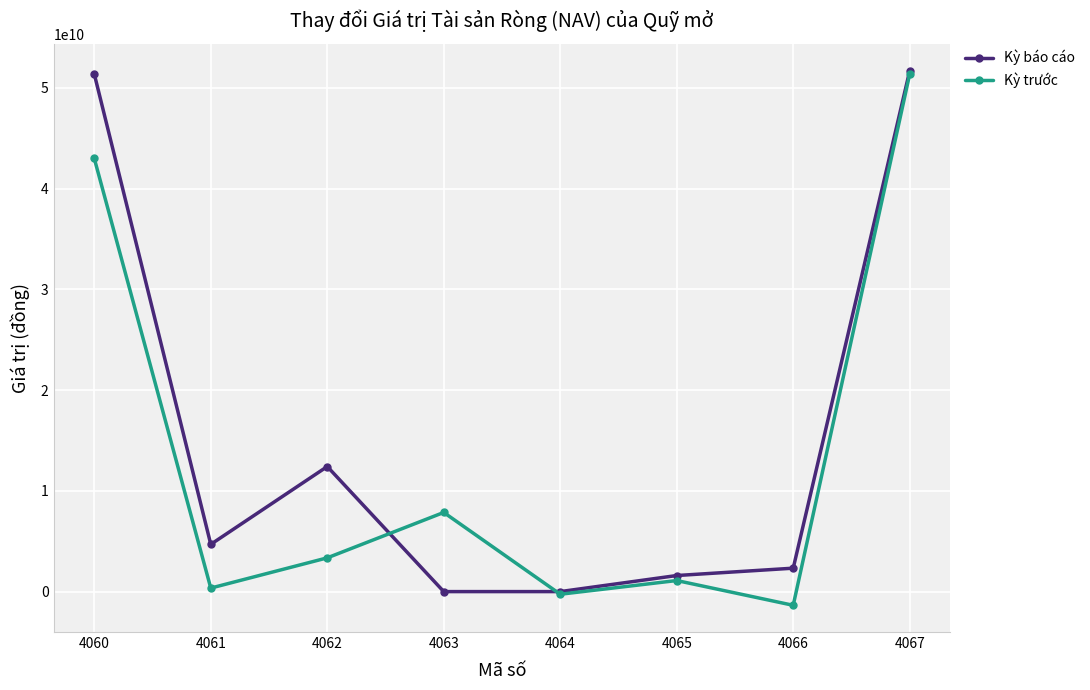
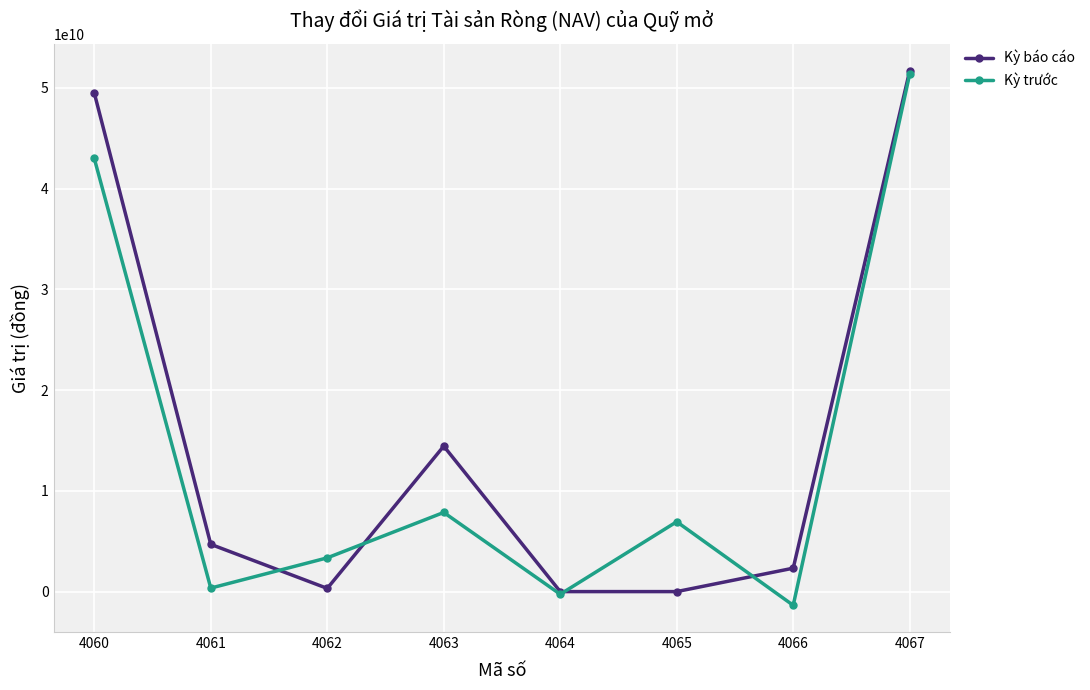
  {
    "Kỳ báo cáo": {
-     "4060": 51400000000,
+     "4060": 49500000000,
      "4061": 4700000000,
-     "4062": 12400000000,
-     "4063": 0,
+     "4062": 300000000,
+     "4063": 14400000000,
      "4064": 0,
-     "4065": 1600000000,
+     "4065": 0,
      "4066": 2300000000,
      "4067": 51700000000
    },
    "Kỳ trước": {
      "4060": 43000000000,
      "4061": 300000000,
      "4062": 3300000000,
      "4063": 7900000000,
      "4064": -300000000,
-     "4065": 1100000000,
+     "4065": 6900000000,
      "4066": -1400000000,
      "4067": 51400000000
    }
  }
